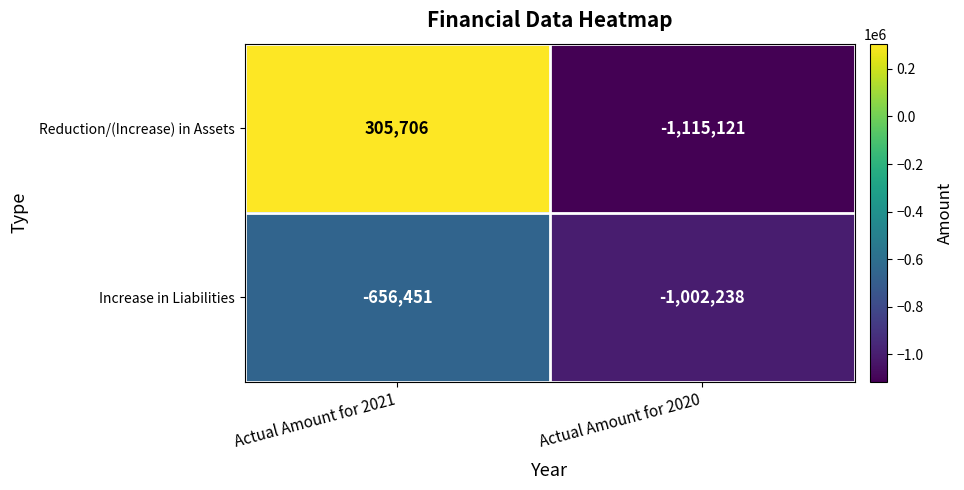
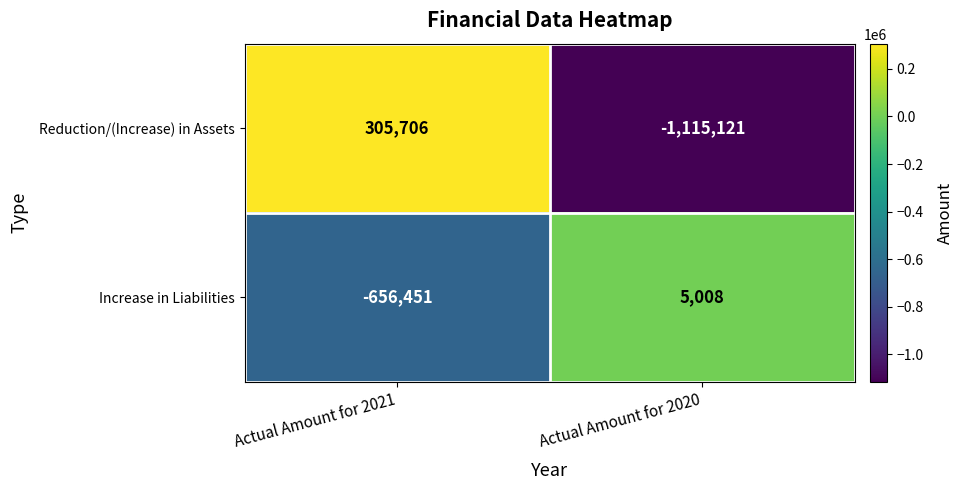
  {
    "Reduction/(Increase) in Assets": {
      "Actual Amount for 2021": "305,706",
      "Actual Amount for 2020": "-1,115,121"
    },
    "Increase in Liabilities": {
      "Actual Amount for 2021": "-656,451",
-     "Actual Amount for 2020": "-1,002,238"
+     "Actual Amount for 2020": "5,008"
    }
  }
